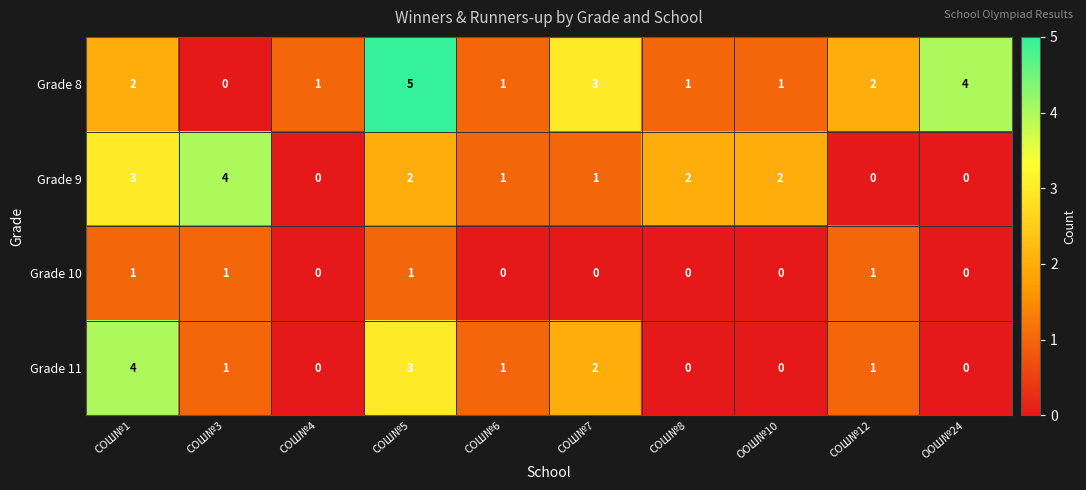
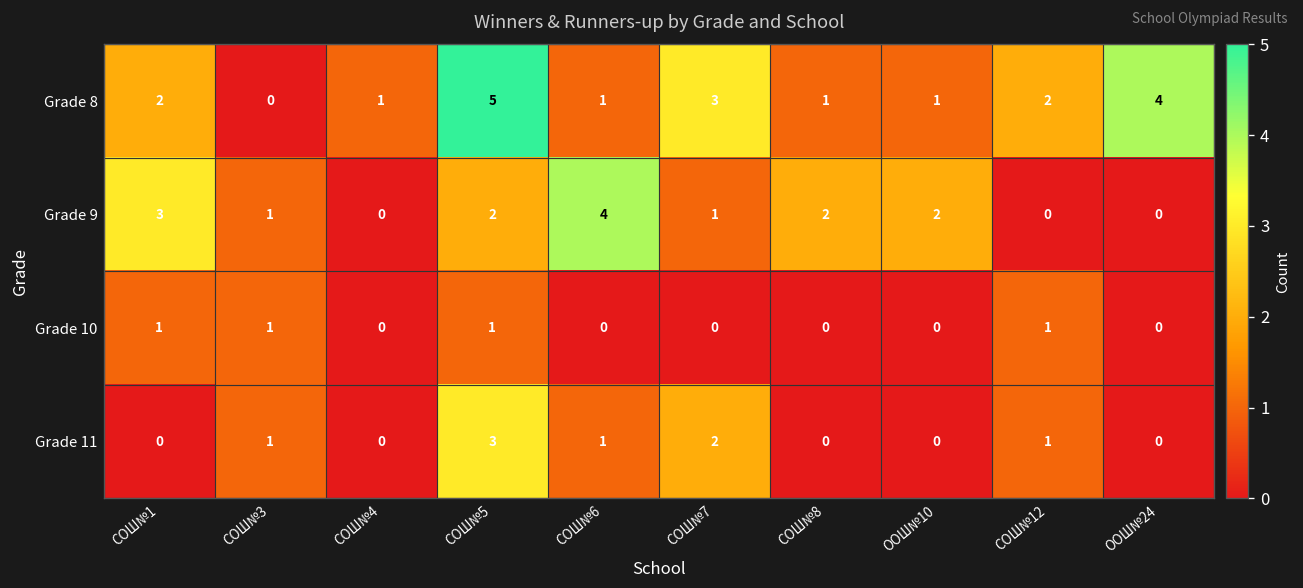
  {
    "Grade 8": {
      "СОШ№1": 2,
      "СОШ№3": 0,
      "СОШ№4": 1,
      "СОШ№5": 5,
      "СОШ№6": 1,
      "СОШ№7": 3,
      "СОШ№8": 1,
      "ООШ№10": 1,
      "СОШ№12": 2,
      "ООШ№24": 4
    },
    "Grade 9": {
      "СОШ№1": 3,
-     "СОШ№3": 4,
+     "СОШ№3": 1,
      "СОШ№4": 0,
      "СОШ№5": 2,
-     "СОШ№6": 1,
+     "СОШ№6": 4,
      "СОШ№7": 1,
      "СОШ№8": 2,
      "ООШ№10": 2,
      "СОШ№12": 0,
      "ООШ№24": 0
    },
    "Grade 10": {
      "СОШ№1": 1,
      "СОШ№3": 1,
      "СОШ№4": 0,
      "СОШ№5": 1,
      "СОШ№6": 0,
      "СОШ№7": 0,
      "СОШ№8": 0,
      "ООШ№10": 0,
      "СОШ№12": 1,
      "ООШ№24": 0
    },
    "Grade 11": {
-     "СОШ№1": 4,
+     "СОШ№1": 0,
      "СОШ№3": 1,
      "СОШ№4": 0,
      "СОШ№5": 3,
      "СОШ№6": 1,
      "СОШ№7": 2,
      "СОШ№8": 0,
      "ООШ№10": 0,
      "СОШ№12": 1,
      "ООШ№24": 0
    }
  }
